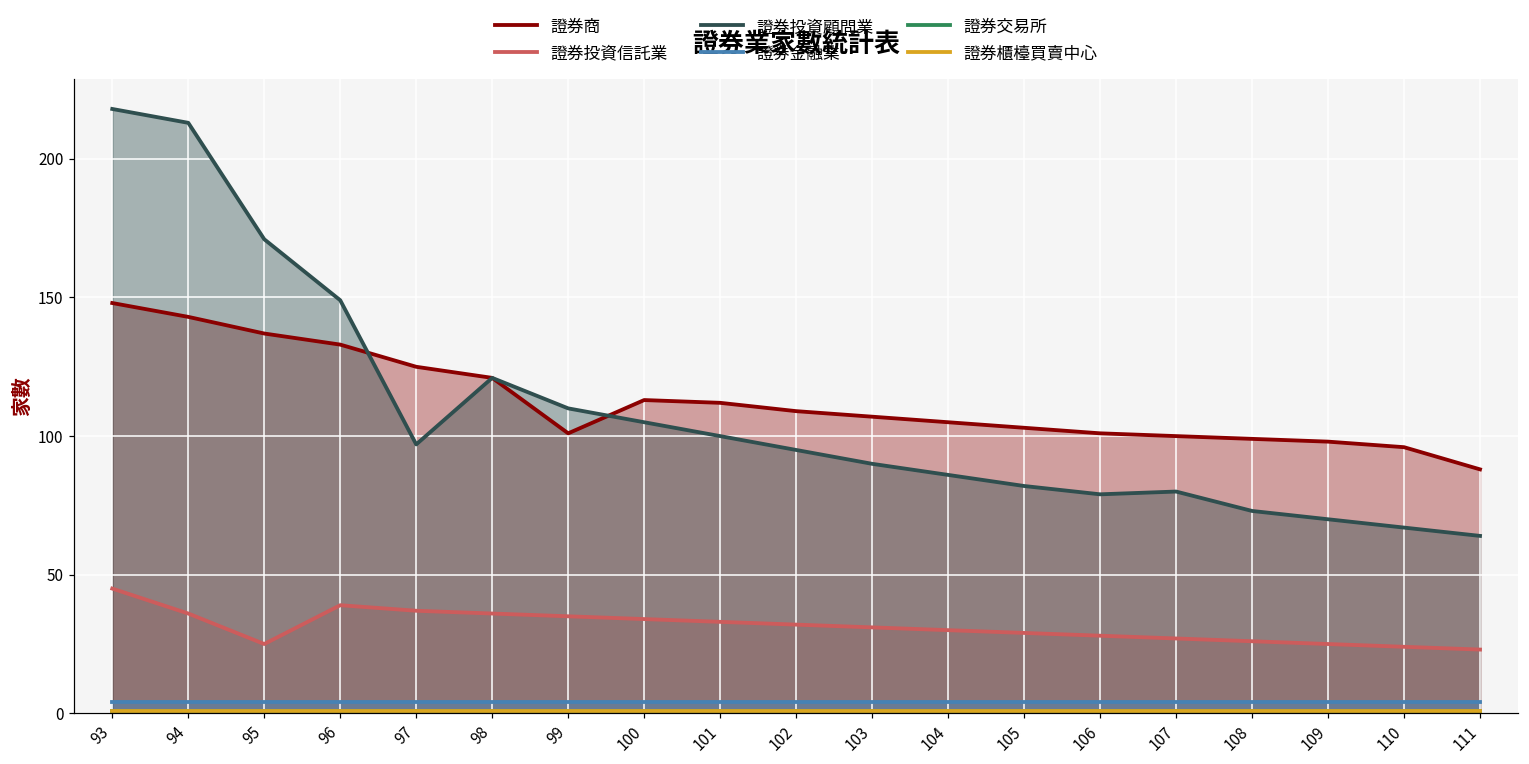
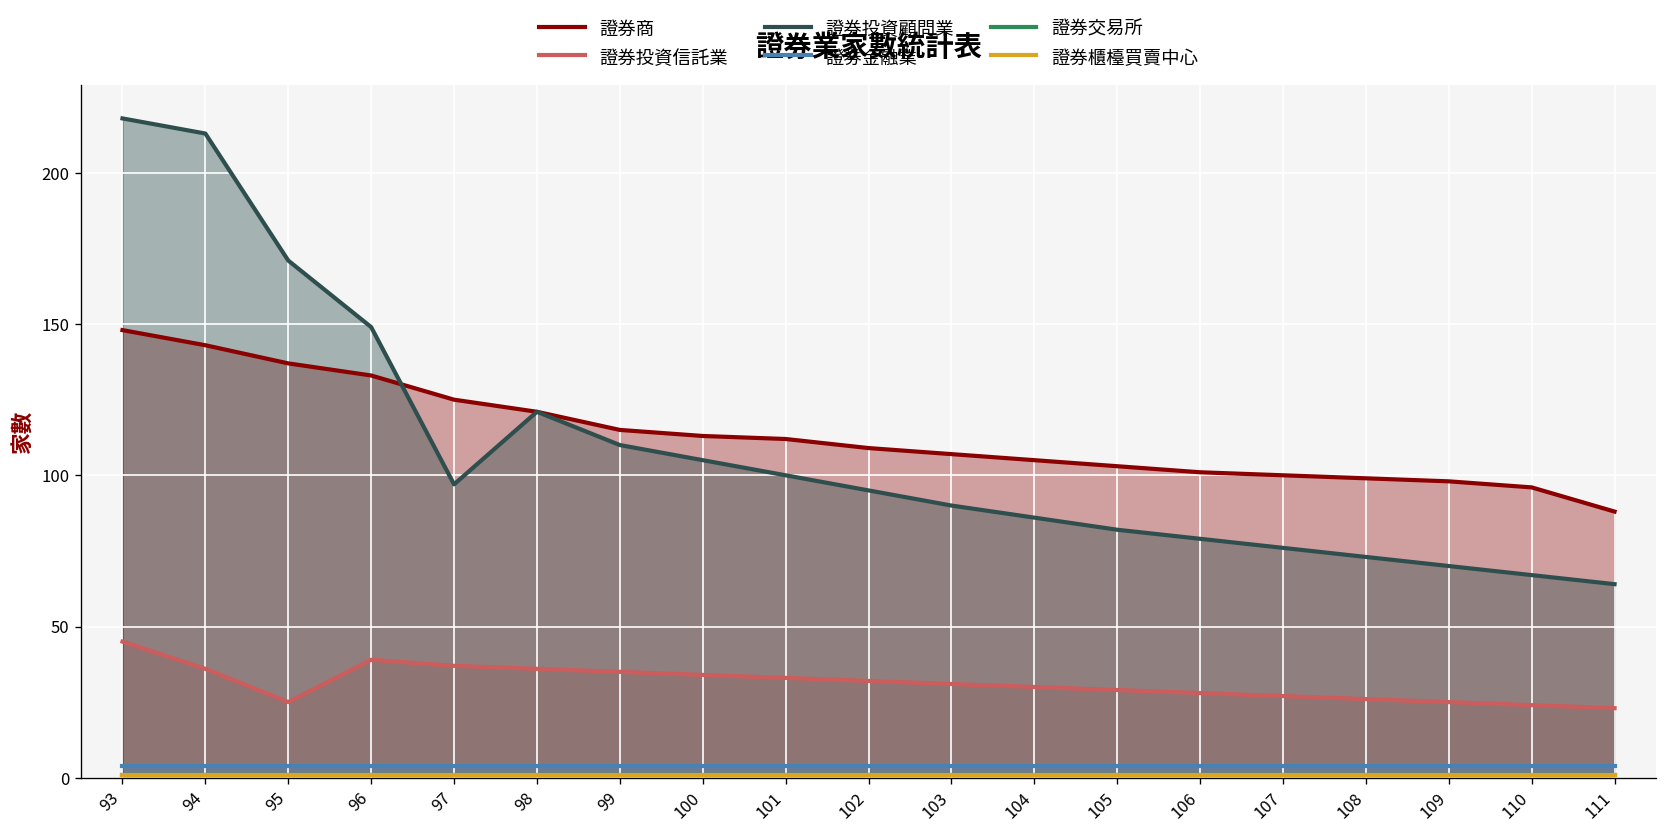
  {
    "證券商": {
      "93": 148,
      "94": 143,
      "95": 137,
      "96": 133,
      "97": 125,
-     "99": 101,
+     "99": 115,
      "100": 113,
      "101": 112,
      "102": 109,
      "103": 107,
      "104": 105,
      "105": 103,
      "106": 101,
      "107": 100,
      "108": 99,
      "109": 98,
      "110": 96,
      "111": 88
    },
    "證券投資信託業": {
      "93": 45,
      "94": 36,
      "95": 25,
      "96": 39,
      "97": 37,
      "98": 36,
      "99": 35,
      "100": 34,
      "101": 33,
      "102": 32,
      "103": 31,
      "104": 30,
      "105": 29,
      "106": 28,
      "107": 27,
      "108": 26,
      "109": 25,
      "110": 24,
      "111": 23
    },
    "證券投資顧問業": {
      "93": 218,
      "94": 213,
      "95": 171,
      "96": 149,
      "97": 97,
      "99": 110,
      "100": 105,
      "101": 100,
      "102": 95,
      "103": 90,
      "104": 86,
      "105": 82,
      "106": 79,
-     "107": 80,
+     "107": 76,
      "108": 73,
      "109": 70,
      "110": 67,
      "111": 64
    },
    "證券金融業": {
      "93": 4,
      "94": 4,
      "95": 4,
      "96": 4,
      "97": 4,
      "98": 4,
      "99": 4,
      "100": 4,
      "101": 4,
      "102": 4,
      "103": 4,
      "104": 4,
      "105": 4,
      "106": 4,
      "107": 4,
      "108": 4,
      "109": 4,
      "110": 4,
      "111": 4
    },
    "證券櫃檯買賣中心": {
      "93": 1,
      "94": 1,
      "95": 1,
      "96": 1,
      "97": 1,
      "98": 1,
      "99": 1,
      "100": 1,
      "101": 1,
      "102": 1,
      "103": 1,
      "104": 1,
      "105": 1,
      "106": 1,
      "107": 1,
      "108": 1,
      "109": 1,
      "110": 1,
      "111": 1
    }
  }
